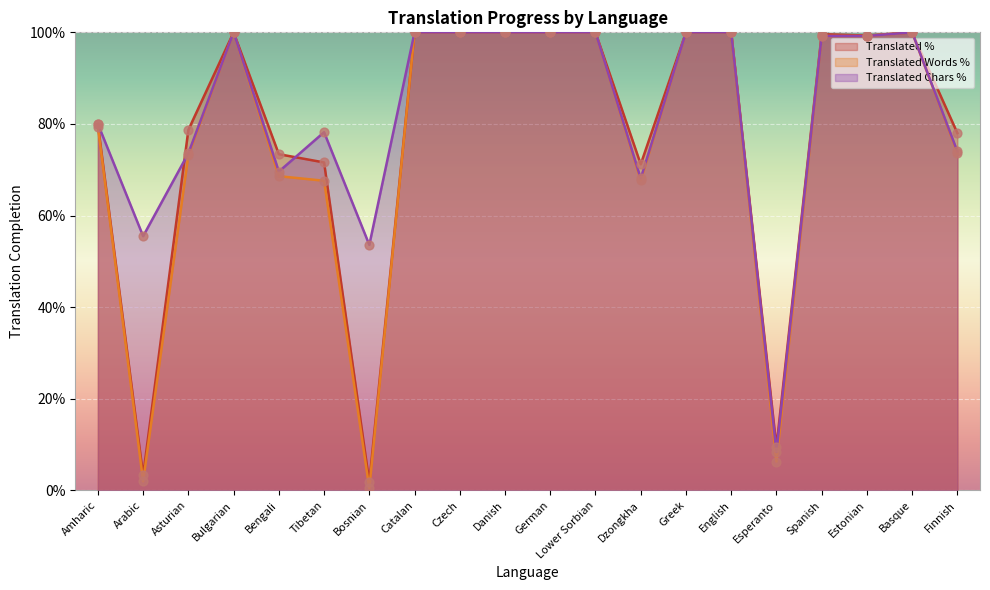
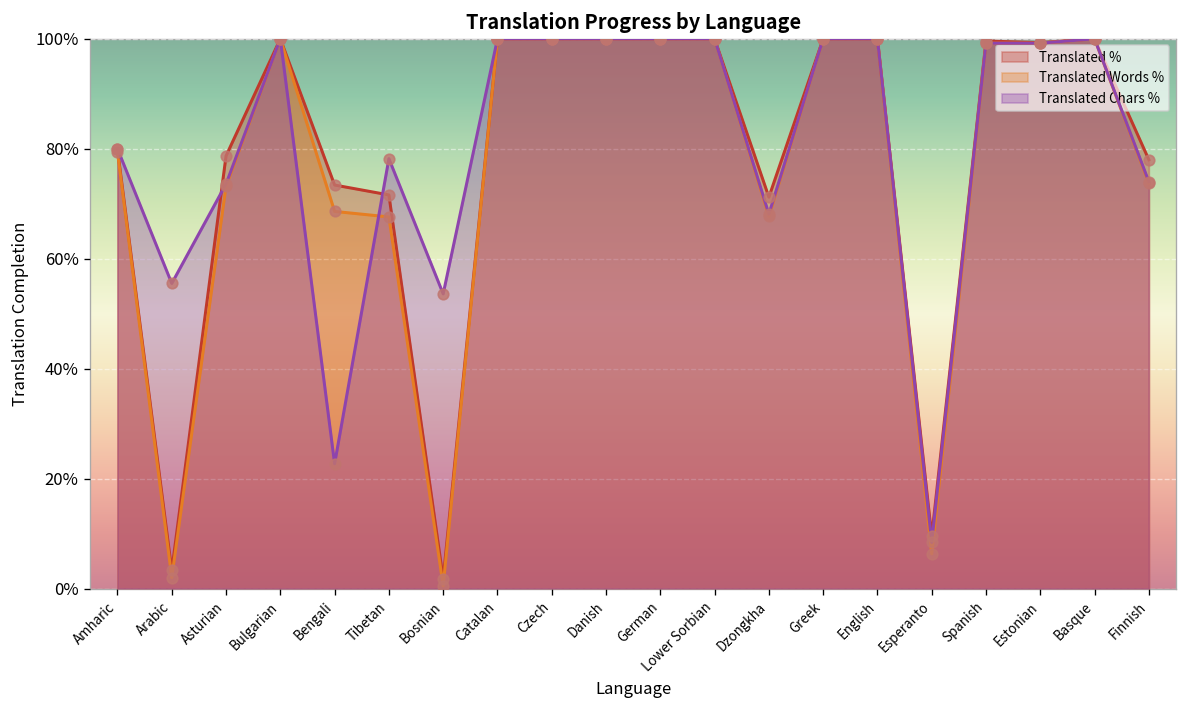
  {
    "Translated Chars %": {
      "Arabic": "56%",
-     "Bengali": "70%",
+     "Bengali": "23%",
      "Tibetan": "78%",
      "Bosnian": "54%",
      "Esperanto": "8%"
    }
  }
